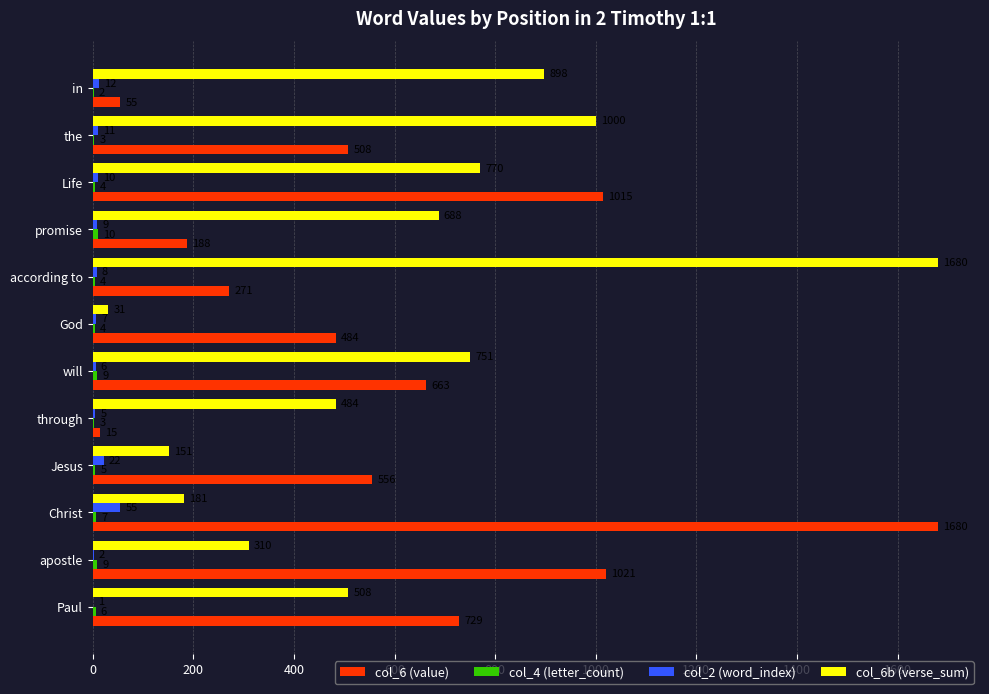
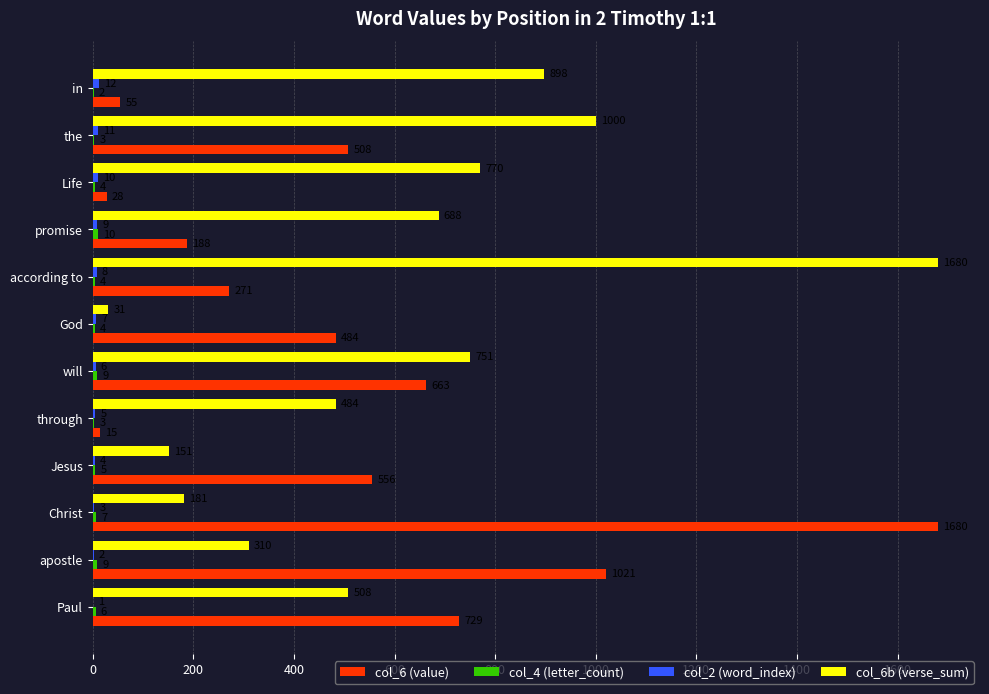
  {
    "col_6 (value)": {
      "in": 60,
      "the": 510,
-     "Life": 1020,
+     "Life": 30,
      "promise": 190,
      "according to": 270,
      "God": 480,
      "will": 660,
      "through": 20,
      "Jesus": 560,
      "Christ": 1680,
      "apostle": 1020,
      "Paul": 730
    },
    "col_4 (letter_count)": {
      "promise": 10,
      "will": 10,
      "Jesus": 10,
      "Christ": 10,
      "apostle": 10,
      "Paul": 10
    },
    "col_2 (word_index)": {
      "in": 10,
      "the": 10,
      "Life": 10,
      "promise": 10,
      "according to": 10,
      "God": 10,
      "will": 10,
      "through": 10,
-     "Jesus": 20,
-     "Christ": 60
+     "Jesus": 0,
+     "Christ": 0
    },
    "col_6b (verse_sum)": {
      "in": 900,
      "the": 1000,
      "Life": 770,
      "promise": 690,
      "according to": 1680,
      "God": 30,
      "will": 750,
      "through": 480,
      "Jesus": 150,
      "Christ": 180,
      "apostle": 310,
      "Paul": 510
    }
  }
